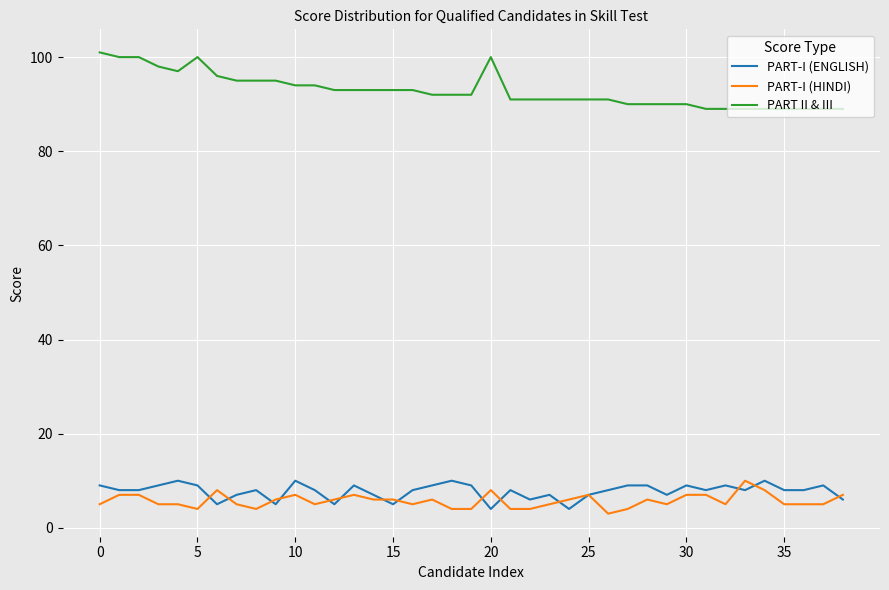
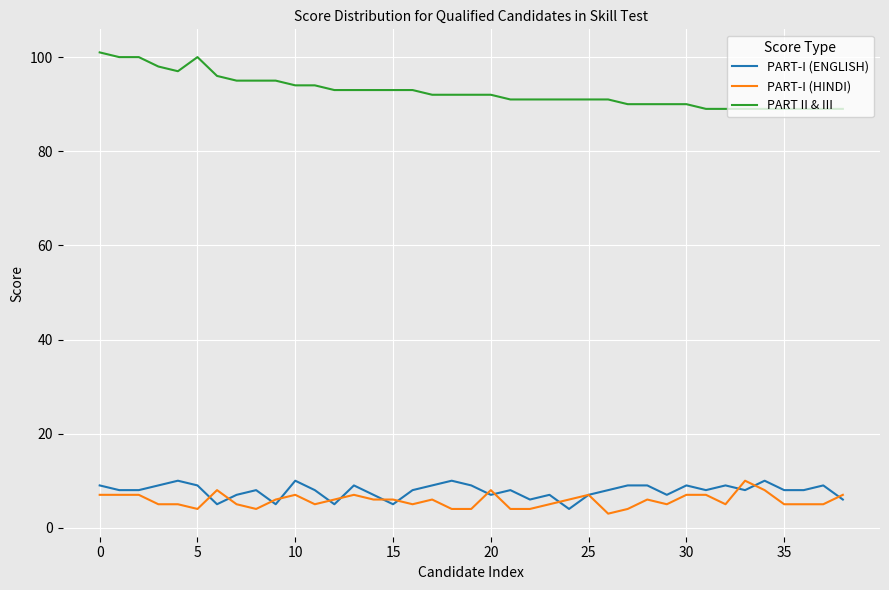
  {
    "PART-I (ENGLISH)": {
      "0": 9,
      "5": 9,
      "10": 10,
      "15": 5,
-     "20": 4,
+     "20": 7,
      "30": 9,
      "35": 8
    },
    "PART-I (HINDI)": {
-     "0": 5,
+     "0": 7,
      "5": 4,
      "10": 7,
      "15": 6,
      "20": 8,
      "30": 7,
      "35": 5
    },
    "PART II & III": {
      "0": 101,
      "5": 100,
      "10": 94,
      "15": 93,
-     "20": 100,
+     "20": 92,
      "25": 91,
      "30": 90
    }
  }
